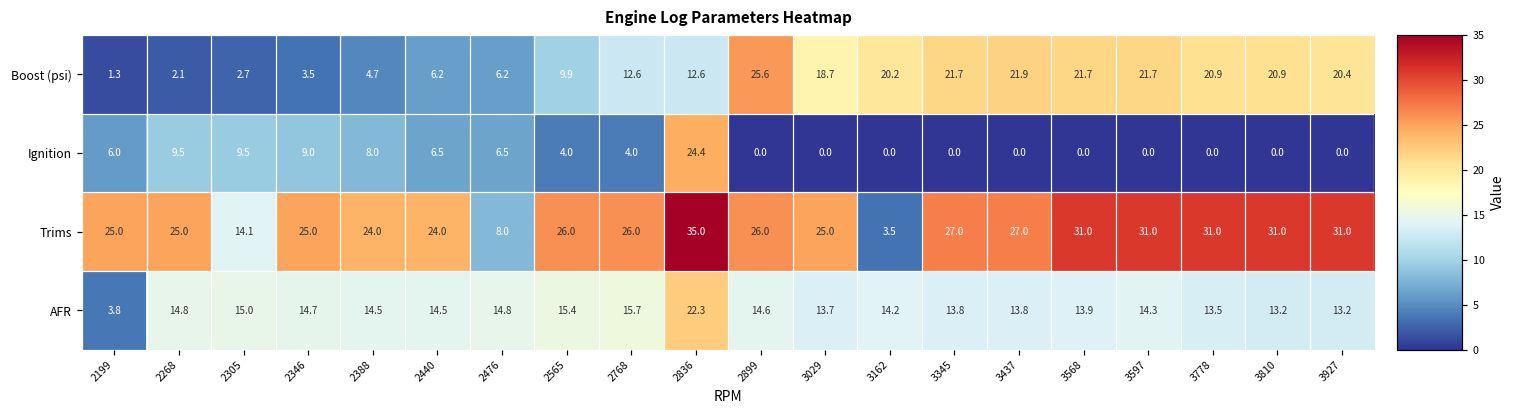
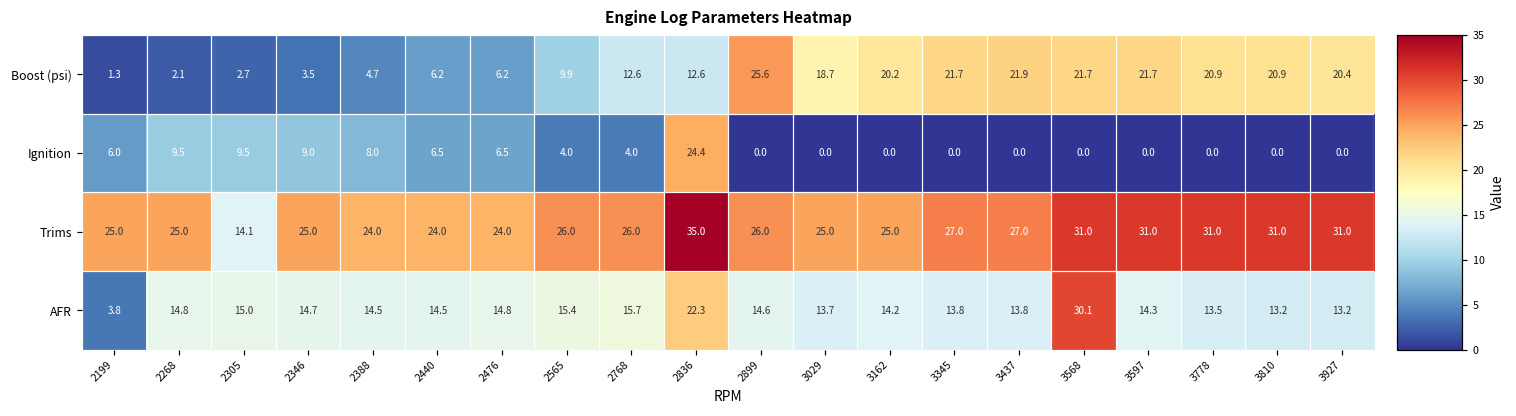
  {
    "Boost (psi)": {
      "2199": 1.3,
      "2268": 2.1,
      "2305": 2.7,
      "2346": 3.5,
      "2388": 4.7,
      "2440": 6.2,
      "2476": 6.2,
      "2565": 9.9,
      "2768": 12.6,
      "2836": 12.6,
      "2899": 25.6,
      "3029": 18.7,
      "3162": 20.2,
      "3345": 21.7,
      "3437": 21.9,
      "3568": 21.7,
      "3597": 21.7,
      "3778": 20.9,
      "3810": 20.9,
      "3927": 20.4
    },
    "Ignition": {
      "2199": 6.0,
      "2268": 9.5,
      "2305": 9.5,
      "2346": 9.0,
      "2388": 8.0,
      "2440": 6.5,
      "2476": 6.5,
      "2565": 4.0,
      "2768": 4.0,
      "2836": 24.4,
      "2899": 0.0,
      "3029": 0.0,
      "3162": 0.0,
      "3345": 0.0,
      "3437": 0.0,
      "3568": 0.0,
      "3597": 0.0,
      "3778": 0.0,
      "3810": 0.0,
      "3927": 0.0
    },
    "Trims": {
      "2199": 25.0,
      "2268": 25.0,
      "2305": 14.1,
      "2346": 25.0,
      "2388": 24.0,
      "2440": 24.0,
-     "2476": 8.0,
+     "2476": 24.0,
      "2565": 26.0,
      "2768": 26.0,
      "2836": 35.0,
      "2899": 26.0,
      "3029": 25.0,
-     "3162": 3.5,
+     "3162": 25.0,
      "3345": 27.0,
      "3437": 27.0,
      "3568": 31.0,
      "3597": 31.0,
      "3778": 31.0,
      "3810": 31.0,
      "3927": 31.0
    },
    "AFR": {
      "2199": 3.8,
      "2268": 14.8,
      "2305": 15.0,
      "2346": 14.7,
      "2388": 14.5,
      "2440": 14.5,
      "2476": 14.8,
      "2565": 15.4,
      "2768": 15.7,
      "2836": 22.3,
      "2899": 14.6,
      "3029": 13.7,
      "3162": 14.2,
      "3345": 13.8,
      "3437": 13.8,
-     "3568": 13.9,
+     "3568": 30.1,
      "3597": 14.3,
      "3778": 13.5,
      "3810": 13.2,
      "3927": 13.2
    }
  }
